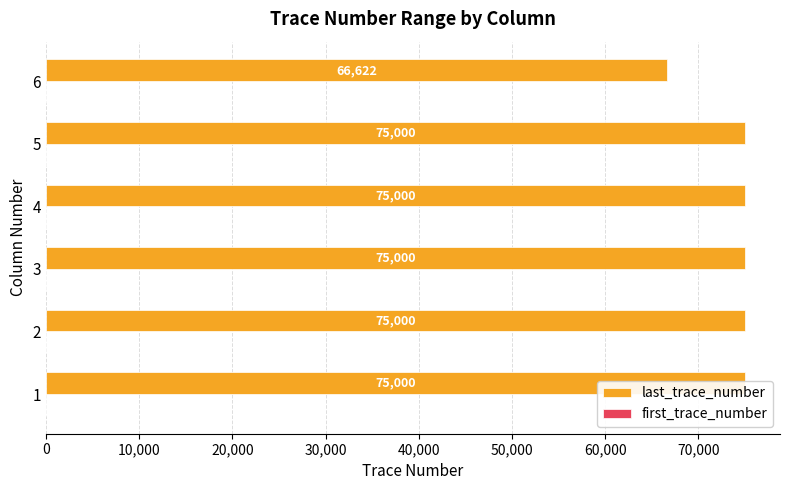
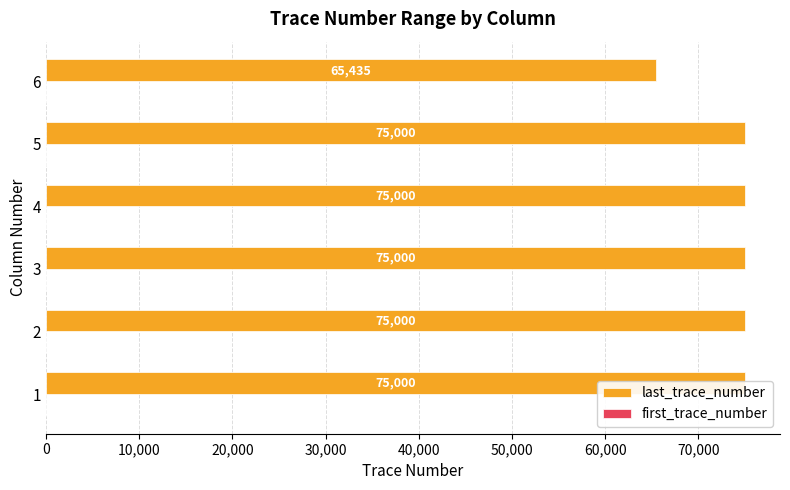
  {
    "last_trace_number": {
-     "6": "66,622",
+     "6": "65,435",
      "5": "75,000",
      "4": "75,000",
      "3": "75,000",
      "2": "75,000"
    }
  }
